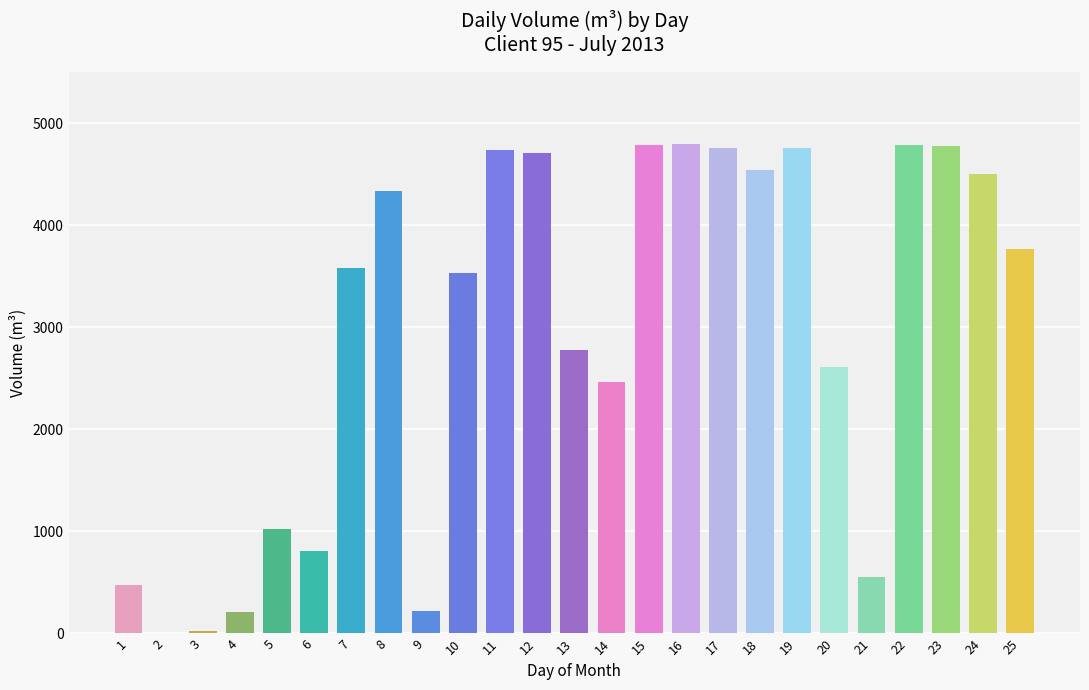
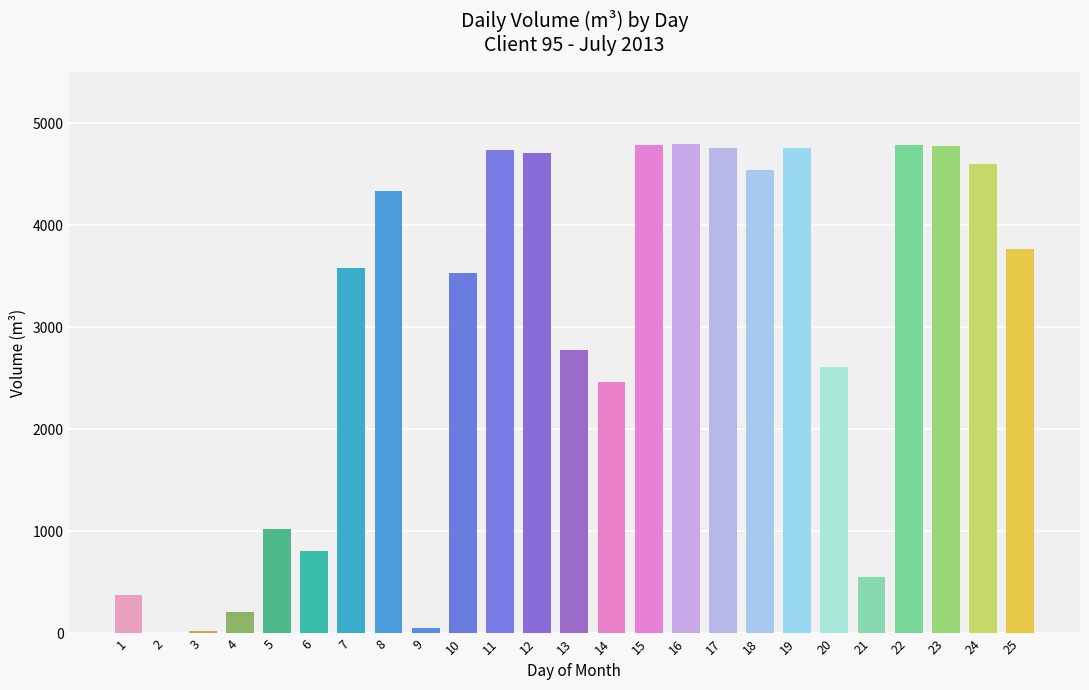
  {
-   "1": 480,
+   "1": 380,
    "3": 30,
    "4": 210,
    "5": 1020,
    "6": 810,
    "7": 3580,
    "8": 4330,
-   "9": 220,
+   "9": 50,
    "10": 3530,
    "11": 4740,
    "12": 4710,
    "13": 2780,
    "14": 2460,
    "15": 4790,
    "16": 4790,
    "17": 4760,
    "18": 4550,
    "19": 4750,
    "20": 2610,
    "21": 550,
    "22": 4780,
    "23": 4770,
-   "24": 4500,
+   "24": 4600,
    "25": 3770
  }
